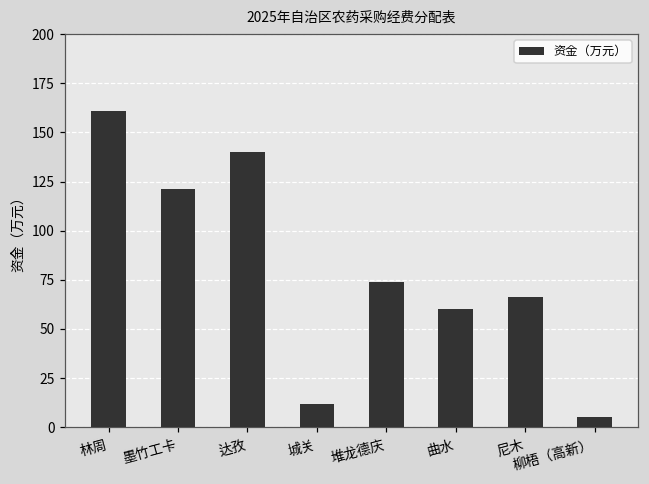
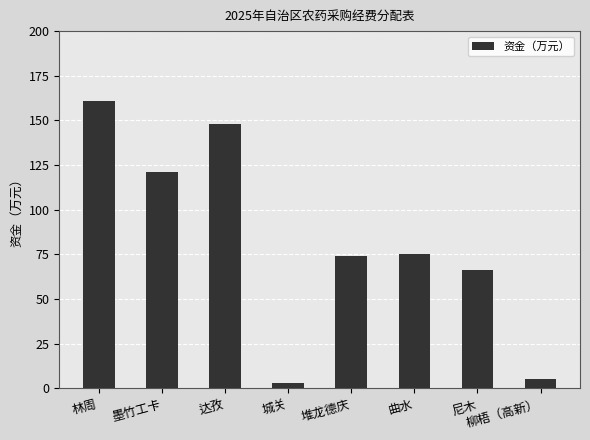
  {
    "林周": 161,
    "墨竹工卡": 121,
-   "达孜": 140,
-   "城关": 12,
+   "达孜": 148,
+   "城关": 3,
    "堆龙德庆": 74,
-   "曲水": 60,
+   "曲水": 75,
    "尼木": 66,
    "柳梧（高新）": 5
  }
